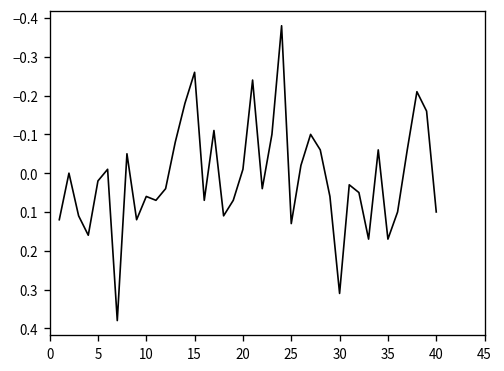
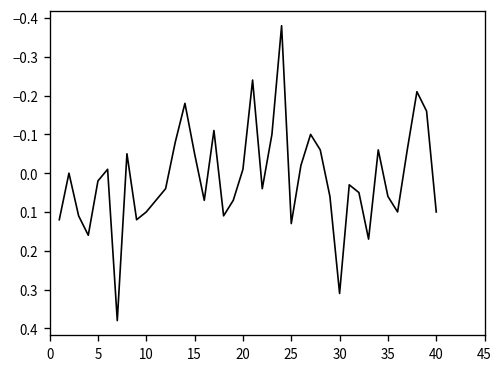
  {
    "5": 0.02,
-   "10": 0.06,
-   "15": -0.26,
+   "10": 0.10,
+   "15": -0.05,
    "20": -0.01,
    "25": 0.13,
    "30": 0.31,
-   "35": 0.17,
+   "35": 0.06,
    "40": 0.10
  }
